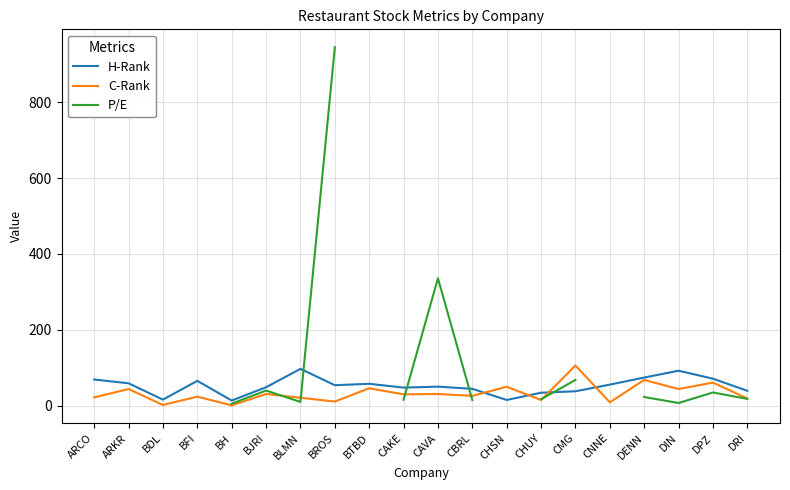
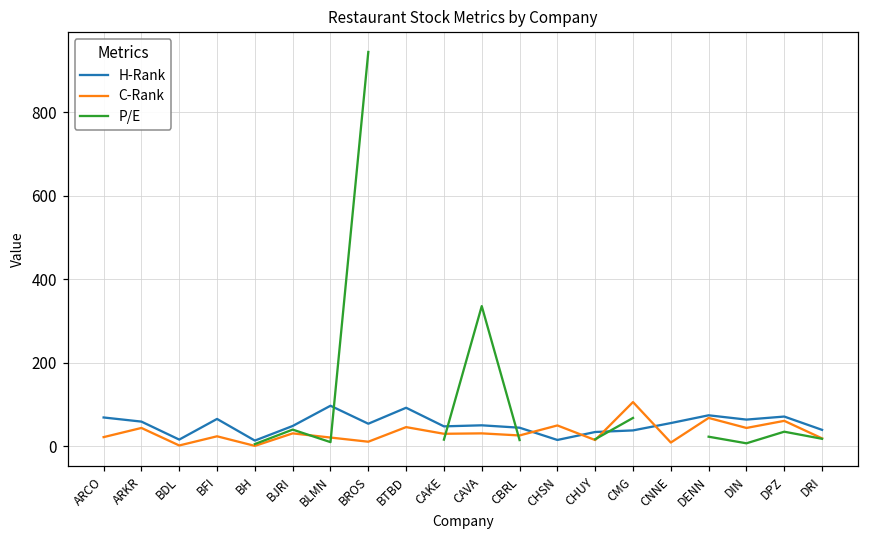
  {
    "H-Rank": {
      "ARCO": 70,
      "ARKR": 60,
      "BFI": 70,
      "BH": 10,
      "BJRI": 50,
      "BLMN": 100,
      "BROS": 50,
-     "BTBD": 60,
+     "BTBD": 90,
      "CAKE": 50,
      "CAVA": 50,
      "CBRL": 40,
      "CHSN": 20,
      "CHUY": 30,
      "CMG": 40,
      "CNNE": 60,
-     "DIN": 90,
+     "DIN": 60,
      "DPZ": 70,
      "DRI": 40
    },
    "C-Rank": {
      "ARCO": 20,
      "ARKR": 40,
      "BDL": 0,
      "BFI": 20,
      "BJRI": 30,
      "BLMN": 20,
      "BROS": 10,
      "BTBD": 50,
      "CAKE": 30,
      "CAVA": 30,
      "CBRL": 30,
      "CHSN": 50,
      "CMG": 110,
      "CNNE": 10,
      "DIN": 40,
      "DPZ": 60
    },
    "P/E": {
      "ARCO": 10,
      "BJRI": 40,
      "BLMN": 10,
      "BROS": 950,
      "CAKE": 20,
      "CAVA": 340,
      "CBRL": 20,
      "CMG": 70,
      "DENN": 20,
      "DIN": 10,
      "DPZ": 40
    }
  }
